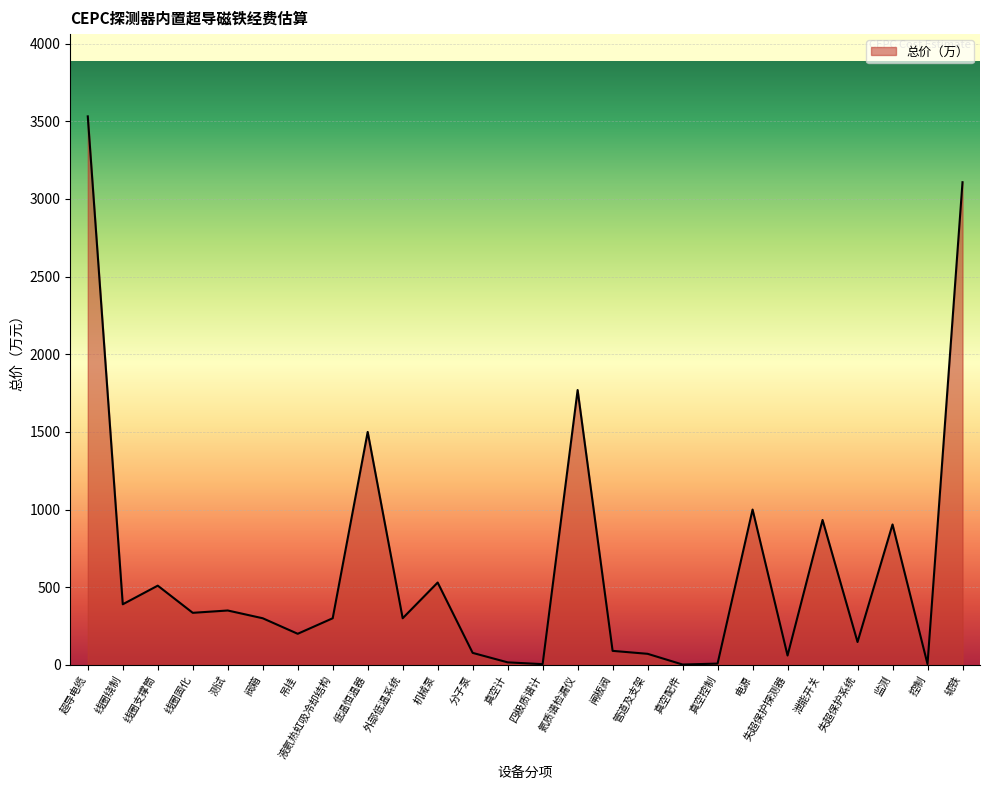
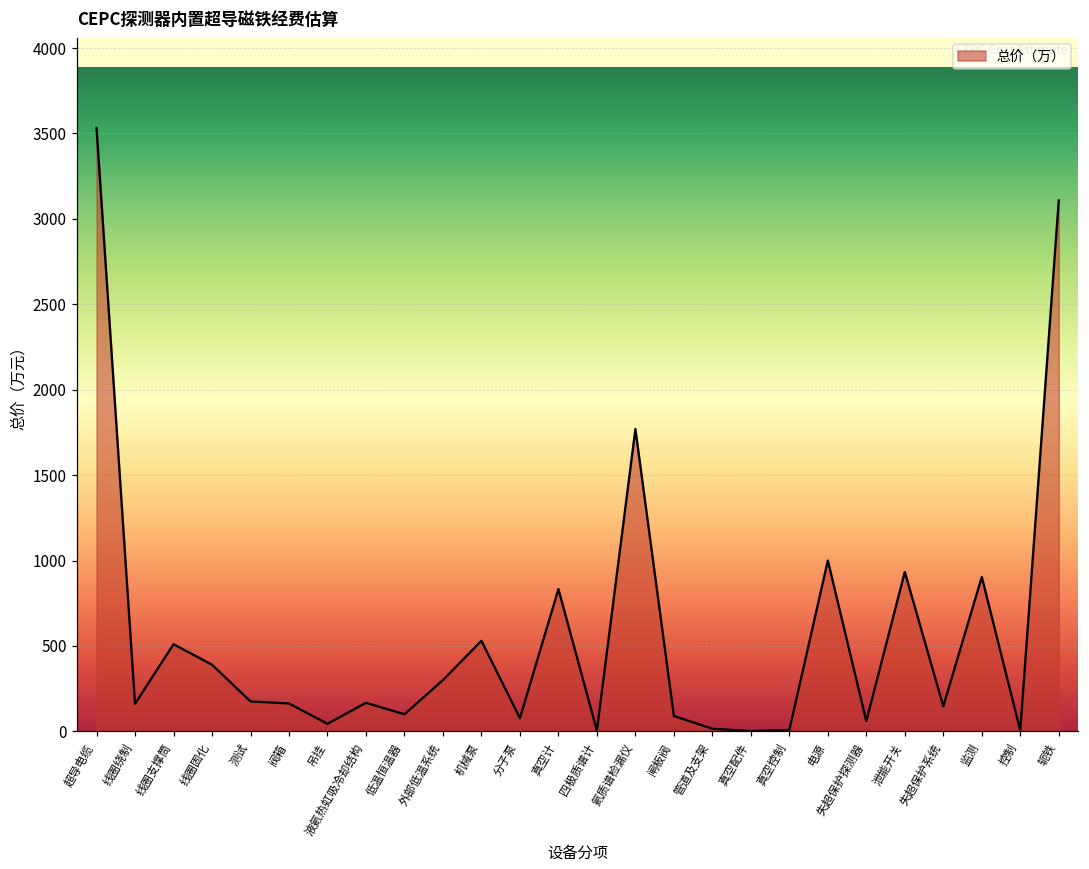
  {
    "超导电缆": 3530,
-   "线圈绕制": 390,
+   "线圈绕制": 160,
    "线圈支撑筒": 510,
-   "线圈固化": 340,
-   "测试": 350,
-   "阀箱": 300,
-   "吊挂": 200,
-   "液氦热虹吸冷却结构": 300,
-   "低温恒温器": 1500,
+   "线圈固化": 390,
+   "测试": 180,
+   "阀箱": 160,
+   "吊挂": 40,
+   "液氦热虹吸冷却结构": 170,
+   "低温恒温器": 100,
    "外部低温系统": 300,
    "机械泵": 530,
    "分子泵": 80,
-   "真空计": 20,
+   "真空计": 830,
    "四极质谱计": 0,
    "氦质谱检漏仪": 1770,
    "闸板阀": 90,
-   "管道及支架": 70,
+   "管道及支架": 20,
    "真空配件": 0,
    "真空控制": 10,
    "电源": 1000,
    "失超保护探测器": 60,
    "泄能开关": 930,
    "失超保护系统": 150,
    "监测": 900,
    "控制": 10,
    "轭铁": 3110
  }
